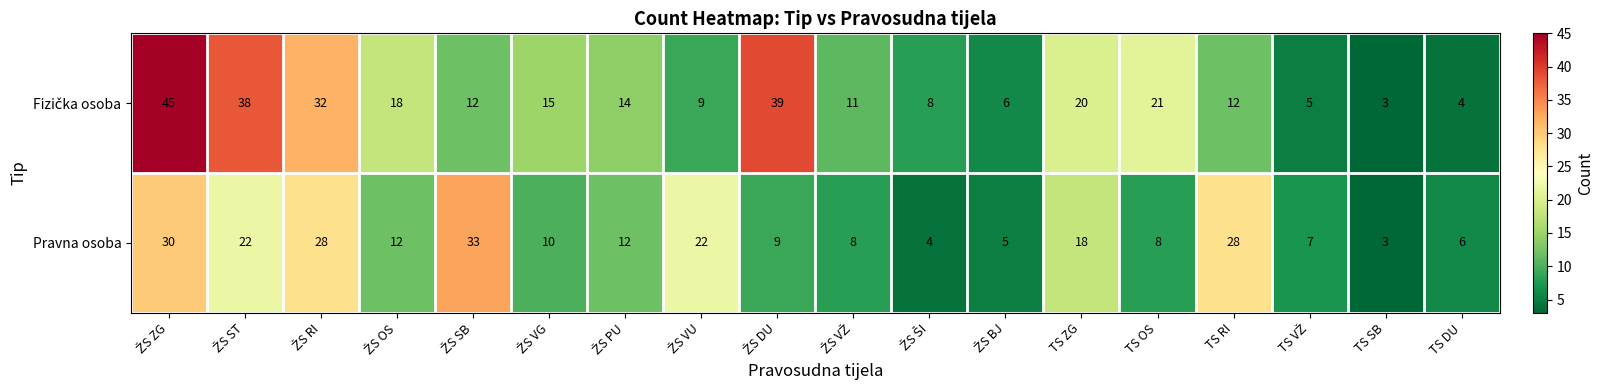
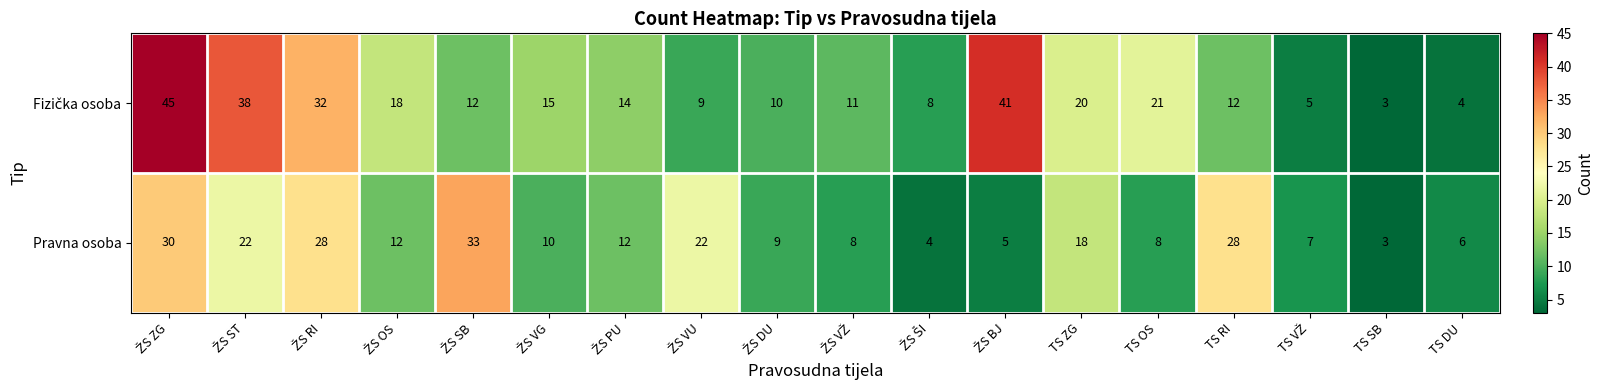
  {
    "Fizička osoba": {
      "ŽS ZG": 45,
      "ŽS ST": 38,
      "ŽS RI": 32,
      "ŽS OS": 18,
      "ŽS SB": 12,
      "ŽS VG": 15,
      "ŽS PU": 14,
      "ŽS VU": 9,
-     "ŽS DU": 39,
+     "ŽS DU": 10,
      "ŽS VŽ": 11,
      "ŽS ŠI": 8,
-     "ŽS BJ": 6,
+     "ŽS BJ": 41,
      "TS ZG": 20,
      "TS OS": 21,
      "TS RI": 12,
      "TS VŽ": 5,
      "TS SB": 3,
      "TS DU": 4
    },
    "Pravna osoba": {
      "ŽS ZG": 30,
      "ŽS ST": 22,
      "ŽS RI": 28,
      "ŽS OS": 12,
      "ŽS SB": 33,
      "ŽS VG": 10,
      "ŽS PU": 12,
      "ŽS VU": 22,
      "ŽS DU": 9,
      "ŽS VŽ": 8,
      "ŽS ŠI": 4,
      "ŽS BJ": 5,
      "TS ZG": 18,
      "TS OS": 8,
      "TS RI": 28,
      "TS VŽ": 7,
      "TS SB": 3,
      "TS DU": 6
    }
  }
